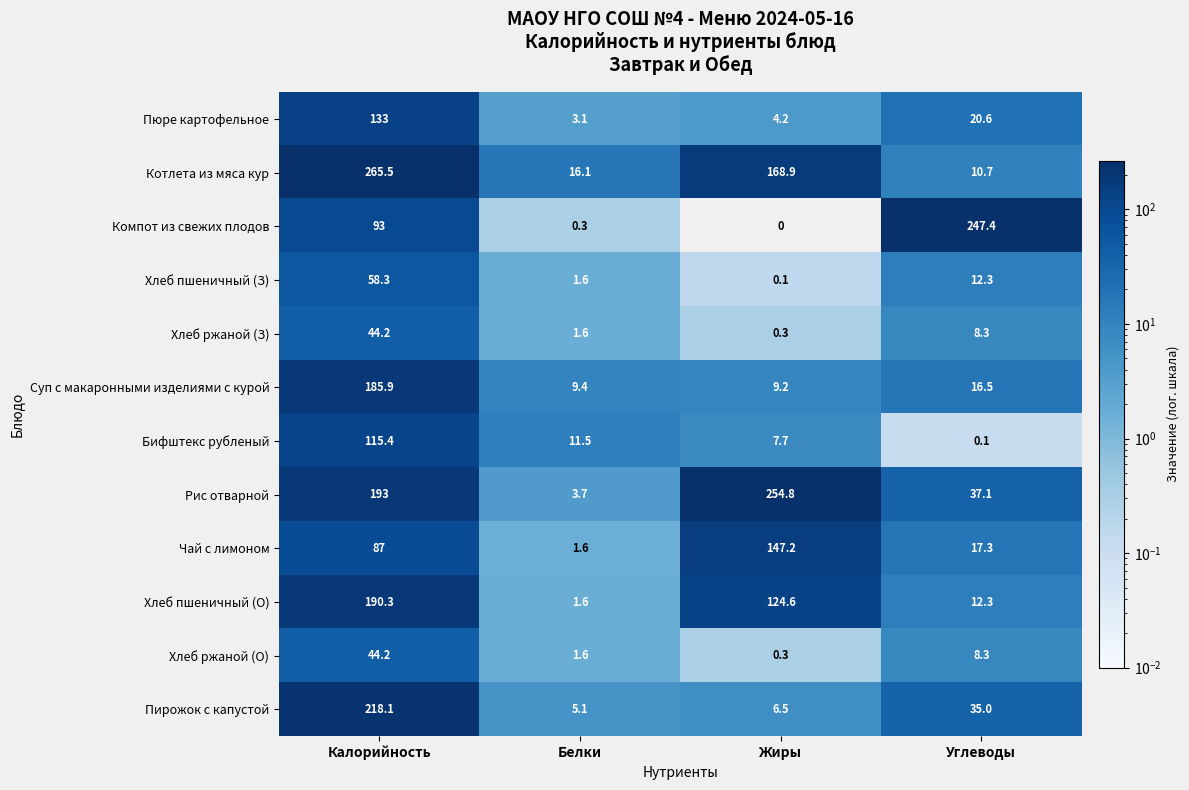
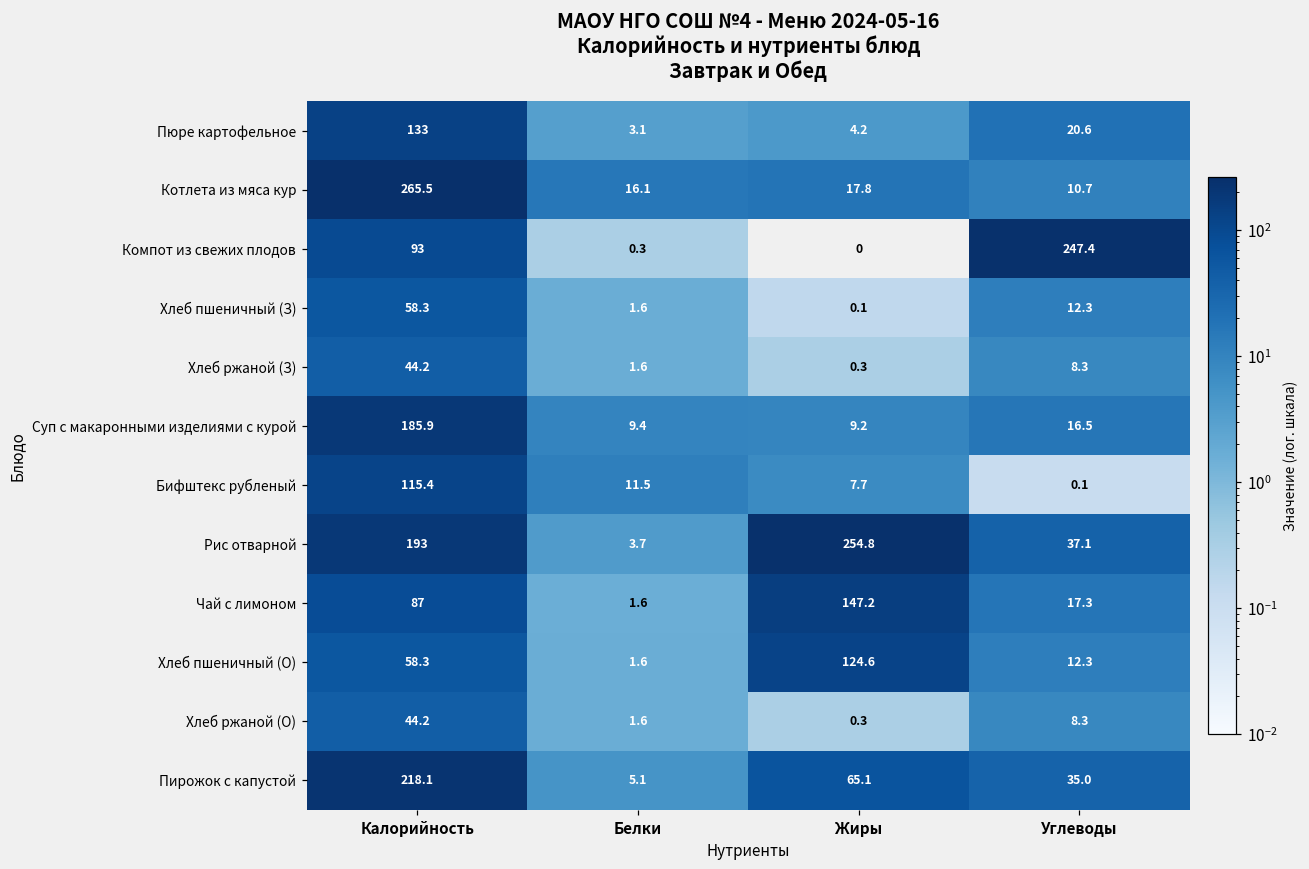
  {
    "Пюре картофельное": {
      "Калорийность": 133,
      "Белки": 3.1,
      "Жиры": 4.2,
      "Углеводы": 20.6
    },
    "Котлета из мяса кур": {
      "Калорийность": 265.5,
      "Белки": 16.1,
-     "Жиры": 168.9,
+     "Жиры": 17.8,
      "Углеводы": 10.7
    },
    "Компот из свежих плодов": {
      "Калорийность": 93,
      "Белки": 0.3,
      "Жиры": 0,
      "Углеводы": 247.4
    },
    "Хлеб пшеничный (З)": {
      "Калорийность": 58.3,
      "Белки": 1.6,
      "Жиры": 0.1,
      "Углеводы": 12.3
    },
    "Хлеб ржаной (З)": {
      "Калорийность": 44.2,
      "Белки": 1.6,
      "Жиры": 0.3,
      "Углеводы": 8.3
    },
    "Суп с макаронными изделиями с курой": {
      "Калорийность": 185.9,
      "Белки": 9.4,
      "Жиры": 9.2,
      "Углеводы": 16.5
    },
    "Бифштекс рубленый": {
      "Калорийность": 115.4,
      "Белки": 11.5,
      "Жиры": 7.7,
      "Углеводы": 0.1
    },
    "Рис отварной": {
      "Калорийность": 193,
      "Белки": 3.7,
      "Жиры": 254.8,
      "Углеводы": 37.1
    },
    "Чай с лимоном": {
      "Калорийность": 87,
      "Белки": 1.6,
      "Жиры": 147.2,
      "Углеводы": 17.3
    },
    "Хлеб пшеничный (О)": {
-     "Калорийность": 190.3,
+     "Калорийность": 58.3,
      "Белки": 1.6,
      "Жиры": 124.6,
      "Углеводы": 12.3
    },
    "Хлеб ржаной (О)": {
      "Калорийность": 44.2,
      "Белки": 1.6,
      "Жиры": 0.3,
      "Углеводы": 8.3
    },
    "Пирожок с капустой": {
      "Калорийность": 218.1,
      "Белки": 5.1,
-     "Жиры": 6.5,
+     "Жиры": 65.1,
      "Углеводы": 35.0
    }
  }
